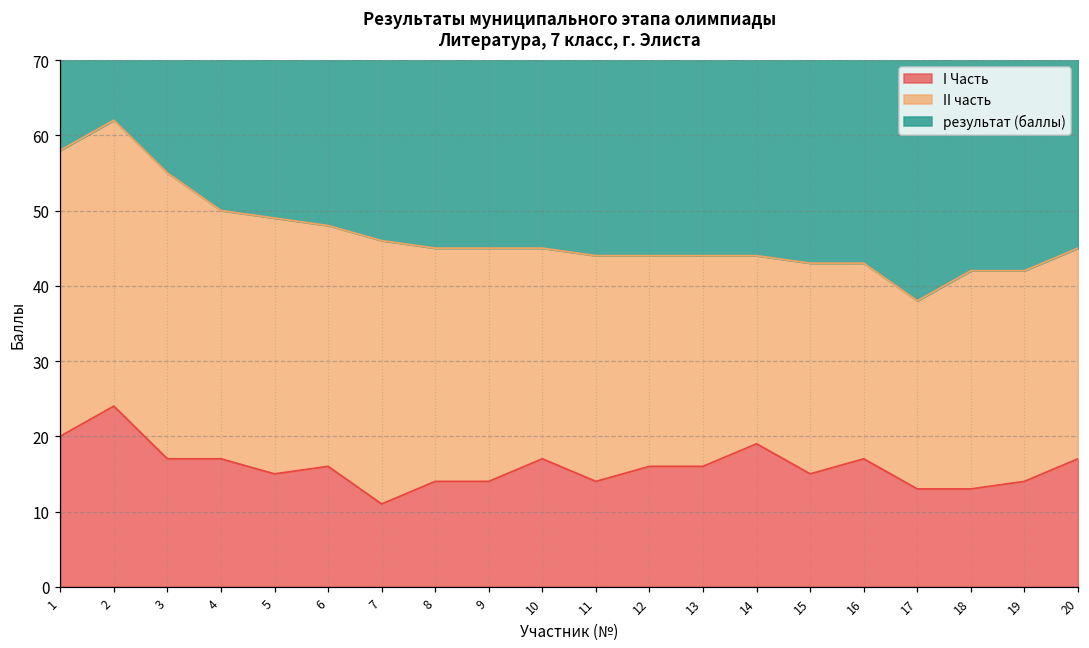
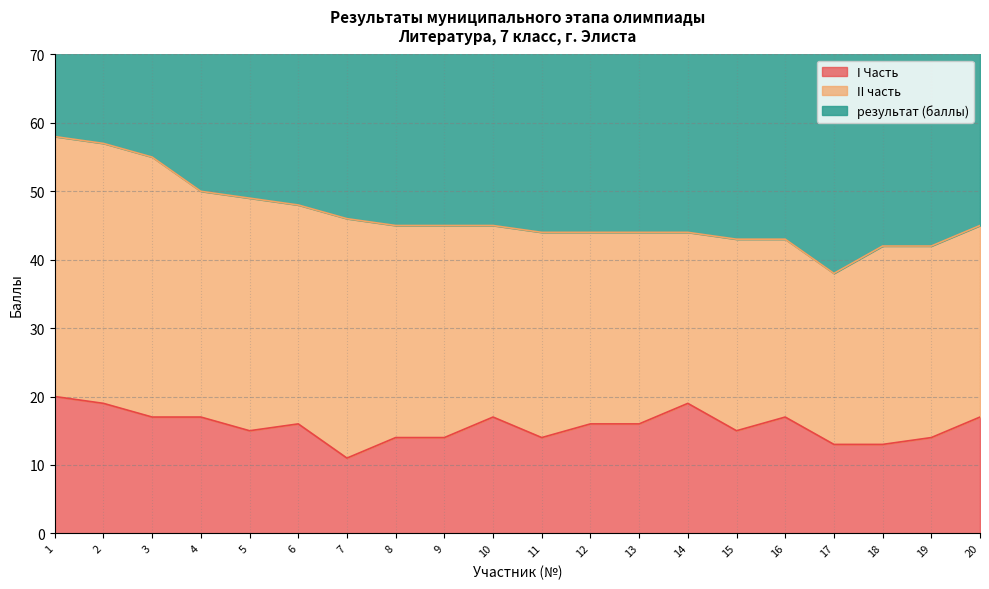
  {
    "I Часть": {
      "1": 20,
-     "2": 24,
+     "2": 19,
      "3": 17,
      "4": 17,
      "5": 15,
      "6": 16,
      "7": 11,
      "8": 14,
      "9": 14,
      "10": 17,
      "11": 14,
      "12": 16,
      "13": 16,
      "14": 19,
      "15": 15,
      "16": 17,
      "17": 13,
      "18": 13,
      "19": 14,
      "20": 17
    },
    "II часть": {
      "1": 38,
      "2": 38,
      "3": 38,
      "4": 33,
      "5": 34,
      "6": 32,
      "7": 35,
      "8": 31,
      "9": 31,
      "10": 28,
      "11": 30,
      "12": 28,
      "13": 28,
      "14": 25,
      "15": 28,
      "16": 26,
      "17": 25,
      "18": 29,
      "19": 28,
      "20": 28
    }
  }
